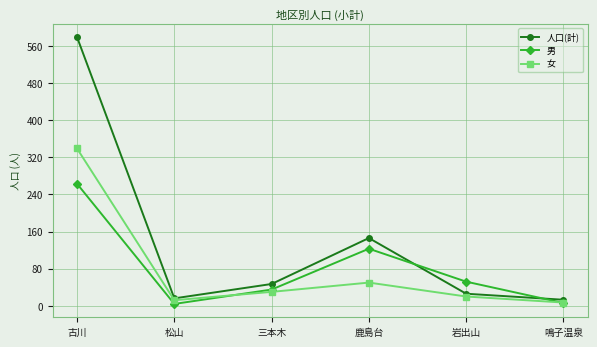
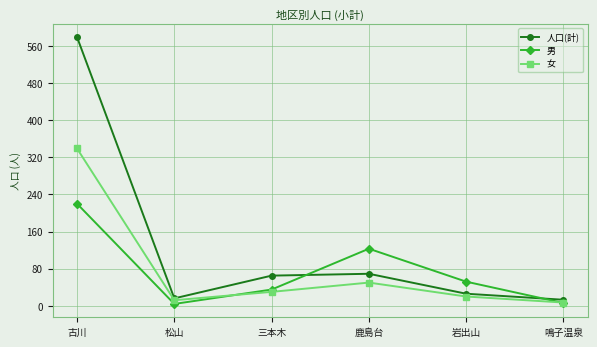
  {
    "人口(計)": {
      "古川": 580,
-     "三本木": 50,
-     "鹿島台": 150,
+     "三本木": 70,
+     "鹿島台": 70,
      "岩出山": 30,
      "鳴子温泉": 10
    },
    "男": {
-     "古川": 260,
+     "古川": 220,
      "松山": 0,
      "鹿島台": 120,
      "岩出山": 50
    },
    "女": {
      "古川": 340,
      "鹿島台": 50,
      "岩出山": 20
    }
  }
